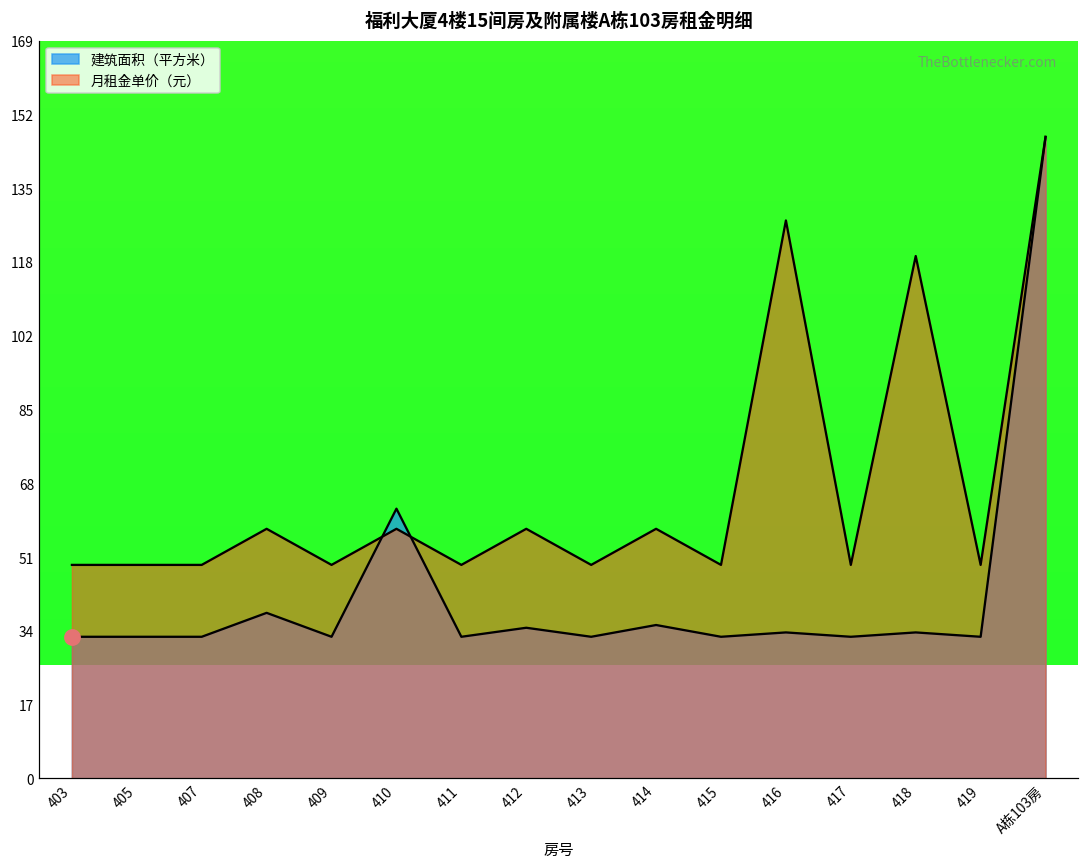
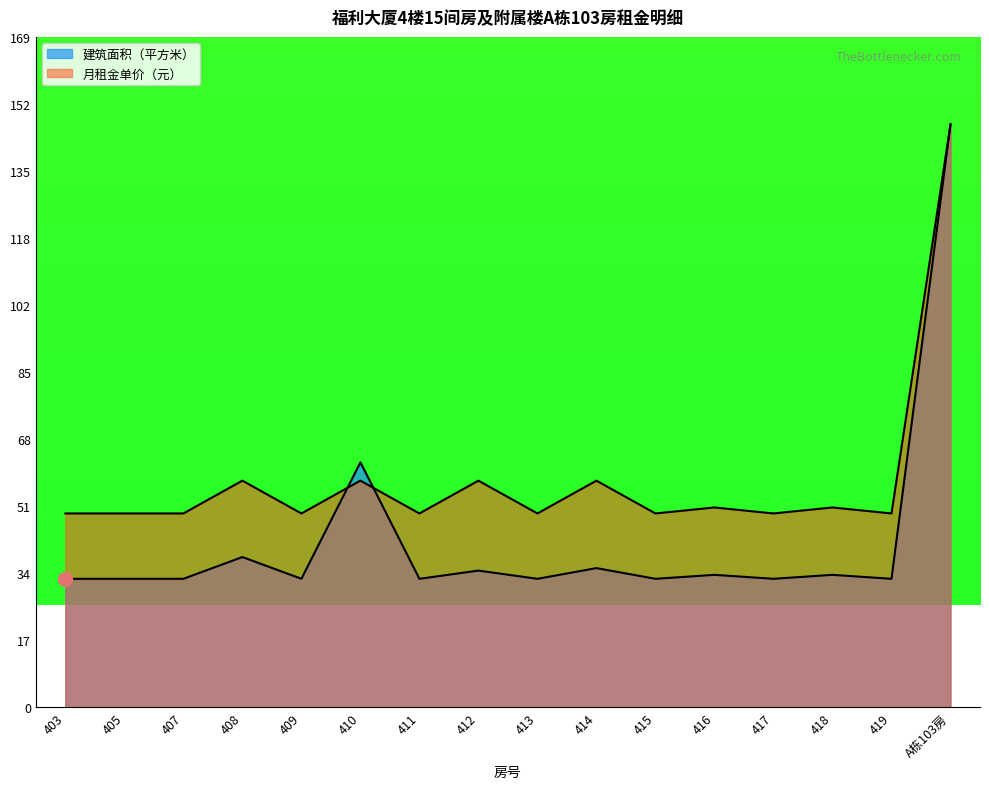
  {
    "建筑面积（平方米）": {
      "405": 32,
      "407": 32,
      "408": 38,
      "409": 32,
      "410": 62,
      "411": 32,
      "412": 35,
      "413": 32,
      "414": 35,
      "415": 32,
      "416": 33,
      "417": 32,
      "418": 33,
      "419": 32
    },
    "月租金单价（元）": {
      "403": 49,
      "405": 49,
      "407": 49,
      "408": 57,
      "409": 49,
      "410": 57,
      "411": 49,
      "412": 57,
      "413": 49,
      "414": 57,
      "415": 49,
-     "416": 128,
+     "416": 50,
      "417": 49,
-     "418": 120,
+     "418": 50,
      "419": 49
    }
  }
